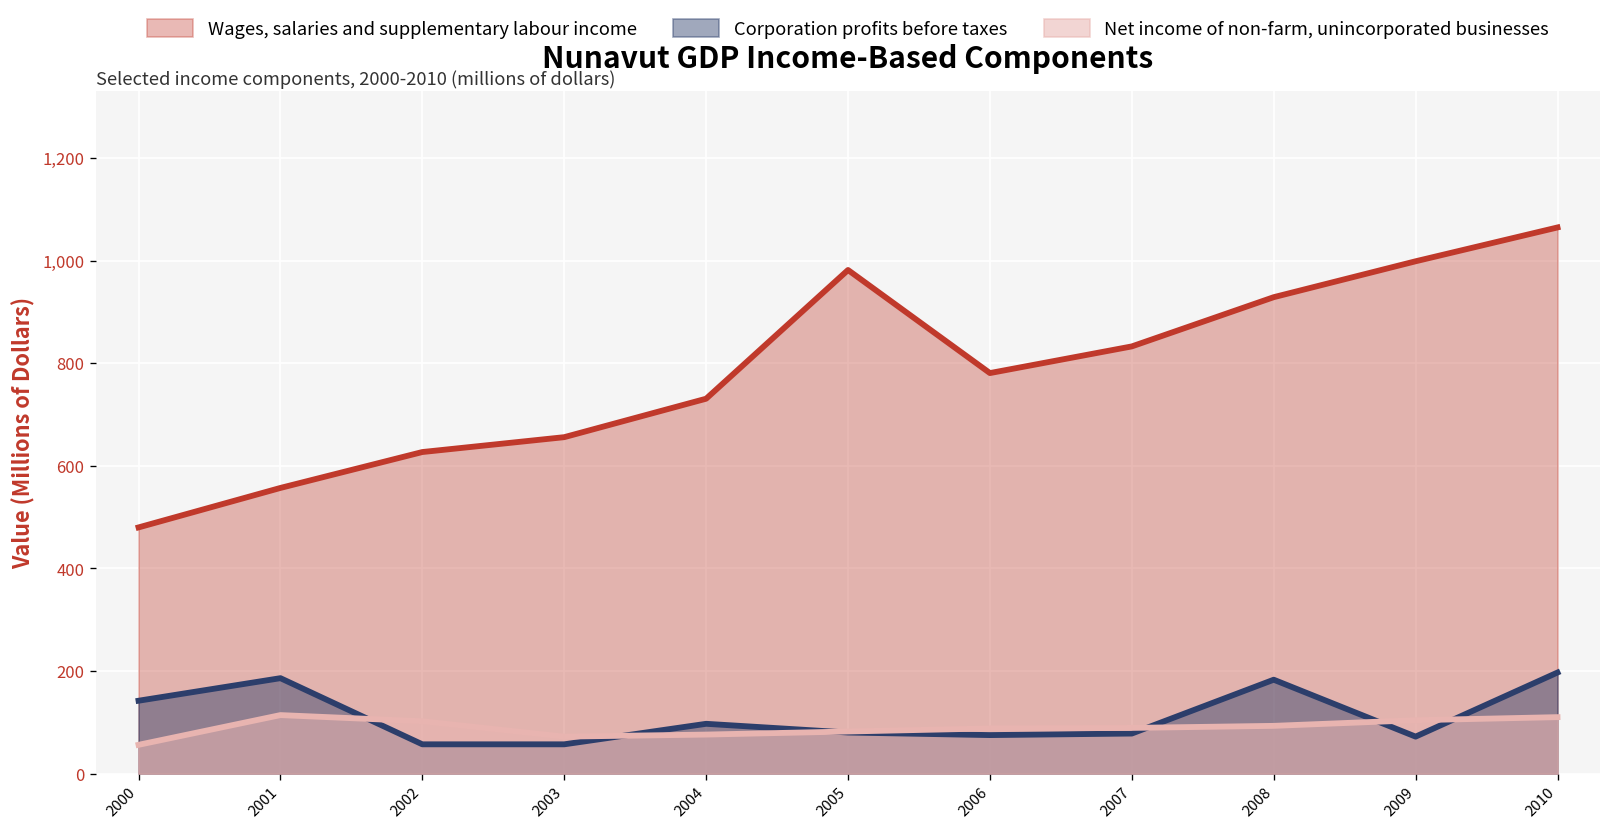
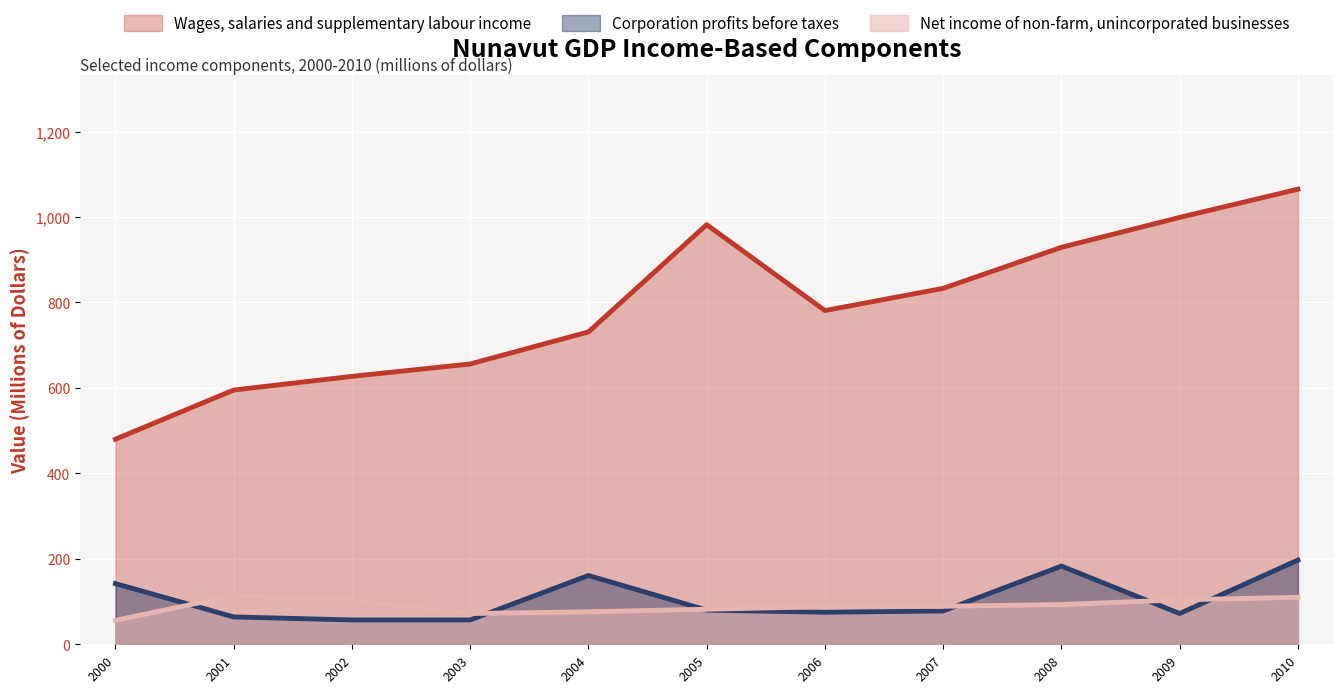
  {
    "Wages, salaries and supplementary labour income": {
      "2000": "480",
-     "2001": "560",
+     "2001": "600",
      "2002": "630",
      "2003": "660",
      "2004": "730",
      "2005": "980",
      "2006": "780",
      "2007": "830",
      "2008": "930",
      "2009": "1,000",
      "2010": "1,070"
    },
    "Corporation profits before taxes": {
      "2000": "140",
-     "2001": "190",
+     "2001": "60",
      "2002": "60",
      "2003": "60",
-     "2004": "100",
+     "2004": "160",
      "2006": "80",
      "2007": "80",
      "2008": "180",
      "2009": "70",
      "2010": "200"
    },
    "Net income of non-farm, unincorporated businesses": {
      "2000": "60",
      "2001": "110",
      "2002": "100",
      "2003": "70",
      "2004": "80",
      "2006": "90",
      "2007": "90",
      "2008": "90",
      "2009": "100",
      "2010": "110"
    }
  }
